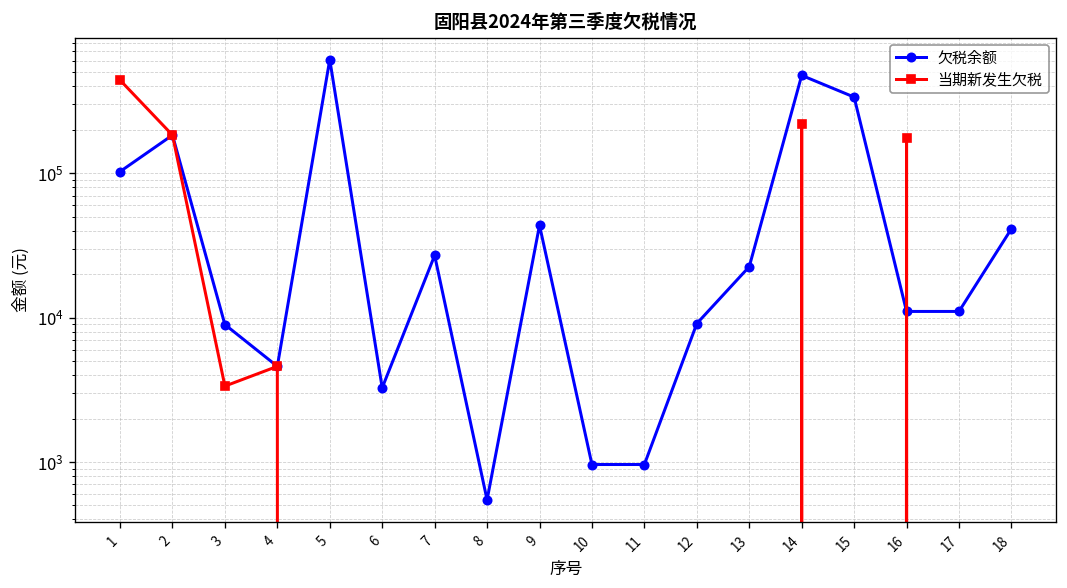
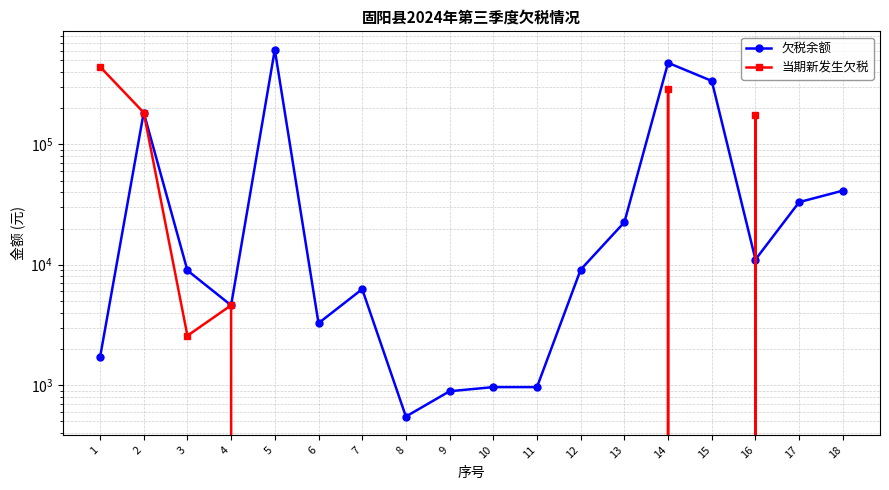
  {
    "欠税余额": {
-     "1": 100000,
+     "1": 1700,
      "3": 9000,
      "5": 600000,
      "6": 3300,
-     "7": 27000,
+     "7": 6000,
      "8": 500,
-     "9": 44000,
+     "9": 900,
      "10": 1000,
      "11": 1000,
      "12": 9000,
      "13": 23000,
      "14": 480000,
      "15": 340000,
      "16": 11000,
-     "17": 11000,
+     "17": 33000,
      "18": 41000
    },
    "当期新发生欠税": {
      "1": 440000,
-     "3": 3400,
-     "14": 220000,
+     "3": 2600,
+     "14": 290000,
      "16": 180000
    }
  }
